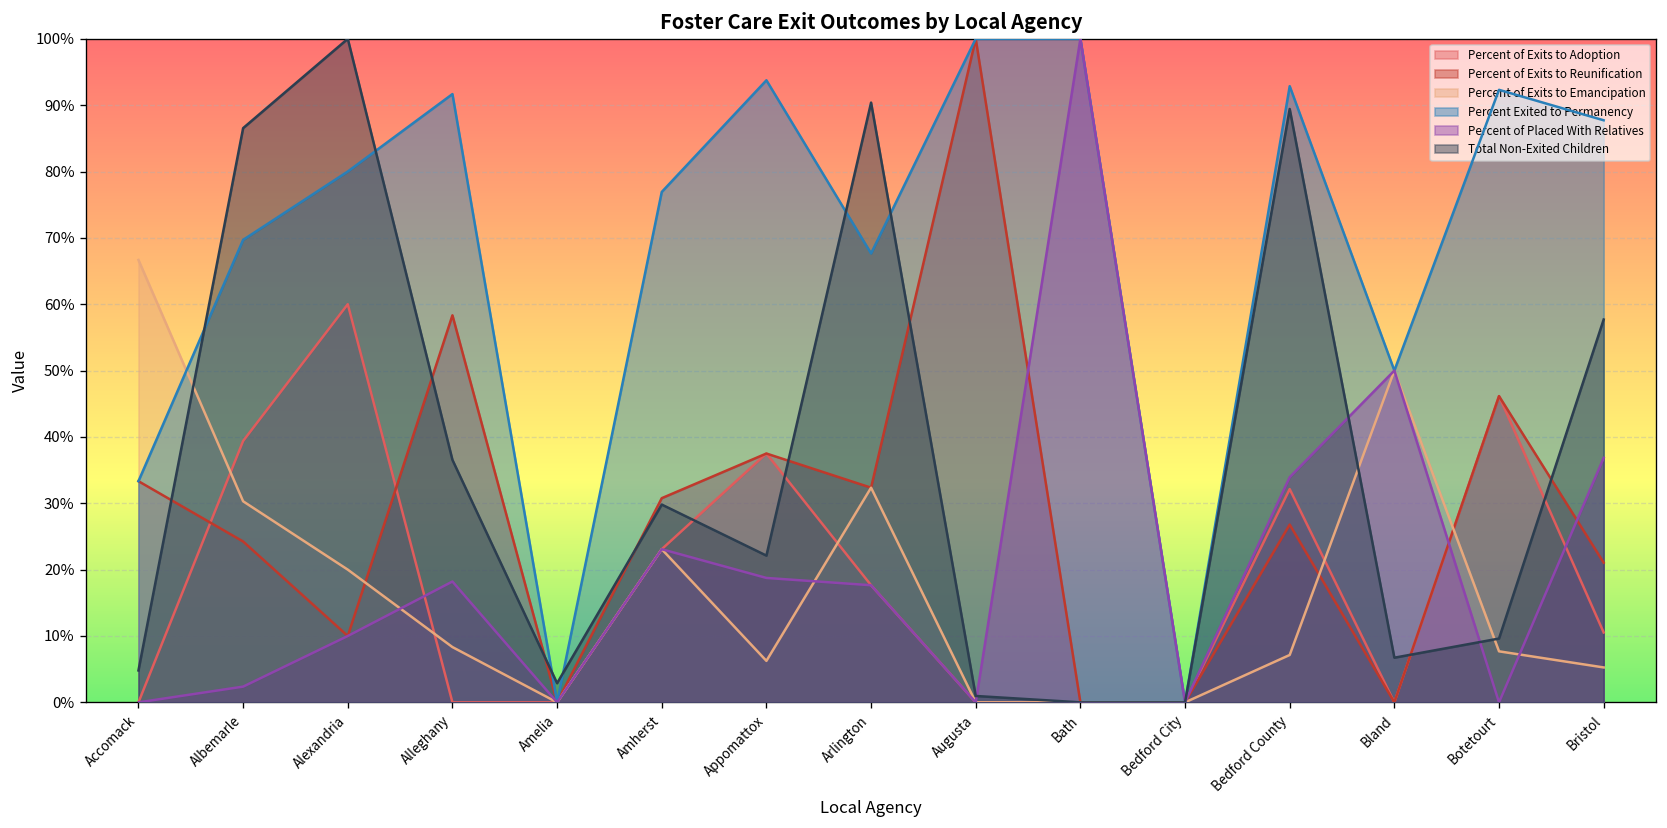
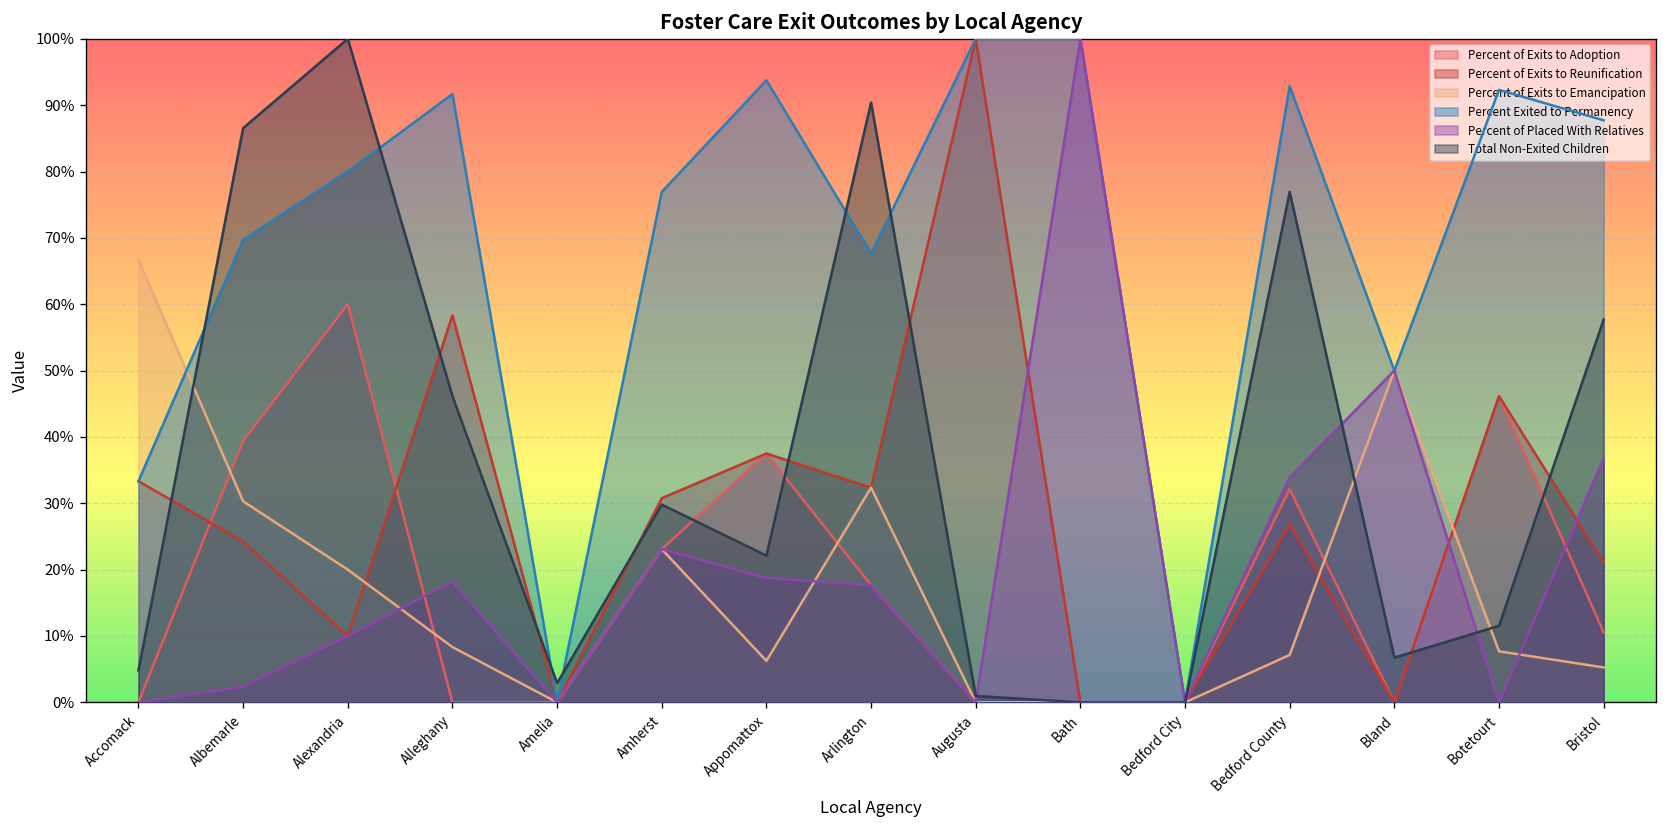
  {
    "Percent Exited to Permanency": {
      "Albemarle": "70%",
      "Alexandria": "80%",
      "Alleghany": "92%",
      "Amherst": "77%",
      "Appomattox": "94%",
      "Arlington": "68%",
      "Bedford County": "93%"
    },
    "Percent of Placed With Relatives": {
      "Albemarle": "2%",
      "Alleghany": "18%",
      "Appomattox": "19%",
      "Bedford County": "34%",
      "Botetourt": "0%",
      "Bristol": "37%"
    },
    "Total Non-Exited Children": {
      "Accomack": "5%",
      "Albemarle": "87%",
      "Alexandria": "100%",
-     "Alleghany": "37%",
+     "Alleghany": "46%",
      "Amelia": "3%",
      "Amherst": "30%",
      "Appomattox": "22%",
      "Arlington": "90%",
      "Augusta": "1%",
-     "Bedford County": "89%",
+     "Bedford County": "77%",
      "Bland": "7%",
-     "Botetourt": "10%",
+     "Botetourt": "12%",
      "Bristol": "58%"
    }
  }
